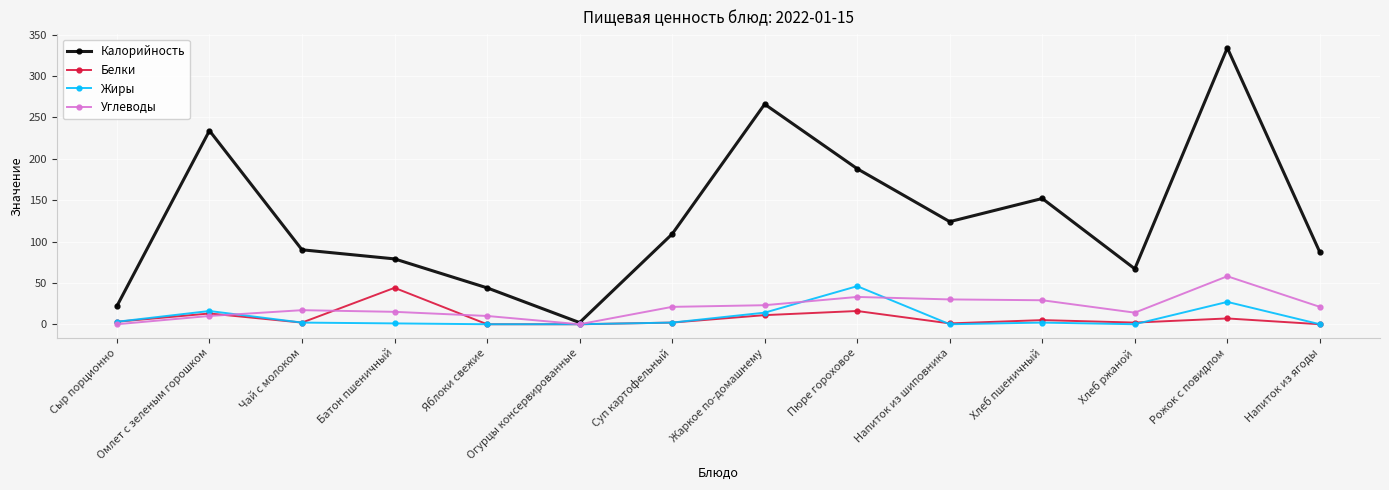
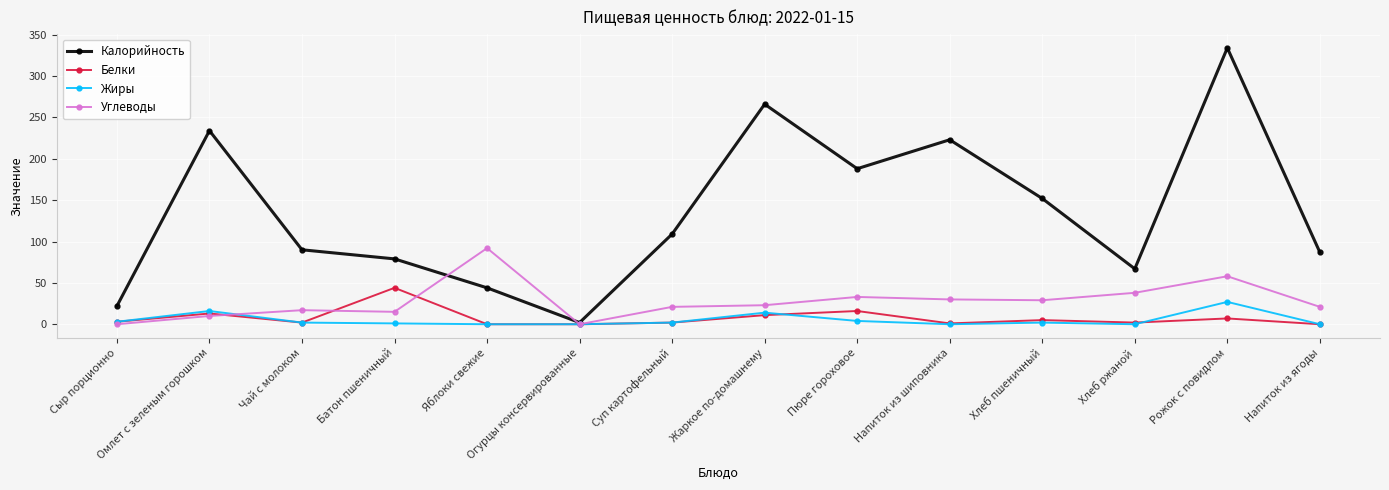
  {
    "Калорийность": {
      "Сыр порционно": 20,
      "Омлет с зеленым горошком": 230,
      "Чай с молоком": 90,
      "Батон пшеничный": 80,
      "Яблоки свежие": 40,
      "Суп картофельный": 110,
      "Жаркое по-домашнему": 270,
      "Пюре гороховое": 190,
-     "Напиток из шиповника": 120,
+     "Напиток из шиповника": 220,
      "Хлеб пшеничный": 150,
      "Хлеб ржаной": 70,
      "Рожок с повидлом": 330,
      "Напиток из ягоды": 90
    },
    "Белки": {
      "Батон пшеничный": 40,
      "Пюре гороховое": 20,
      "Рожок с повидлом": 10
    },
    "Жиры": {
      "Батон пшеничный": 0,
-     "Пюре гороховое": 50,
+     "Пюре гороховое": 0,
      "Рожок с повидлом": 30
    },
    "Углеводы": {
      "Чай с молоком": 20,
      "Батон пшеничный": 20,
-     "Яблоки свежие": 10,
+     "Яблоки свежие": 90,
      "Суп картофельный": 20,
      "Жаркое по-домашнему": 20,
      "Пюре гороховое": 30,
      "Напиток из шиповника": 30,
      "Хлеб пшеничный": 30,
-     "Хлеб ржаной": 10,
+     "Хлеб ржаной": 40,
      "Рожок с повидлом": 60,
      "Напиток из ягоды": 20
    }
  }
